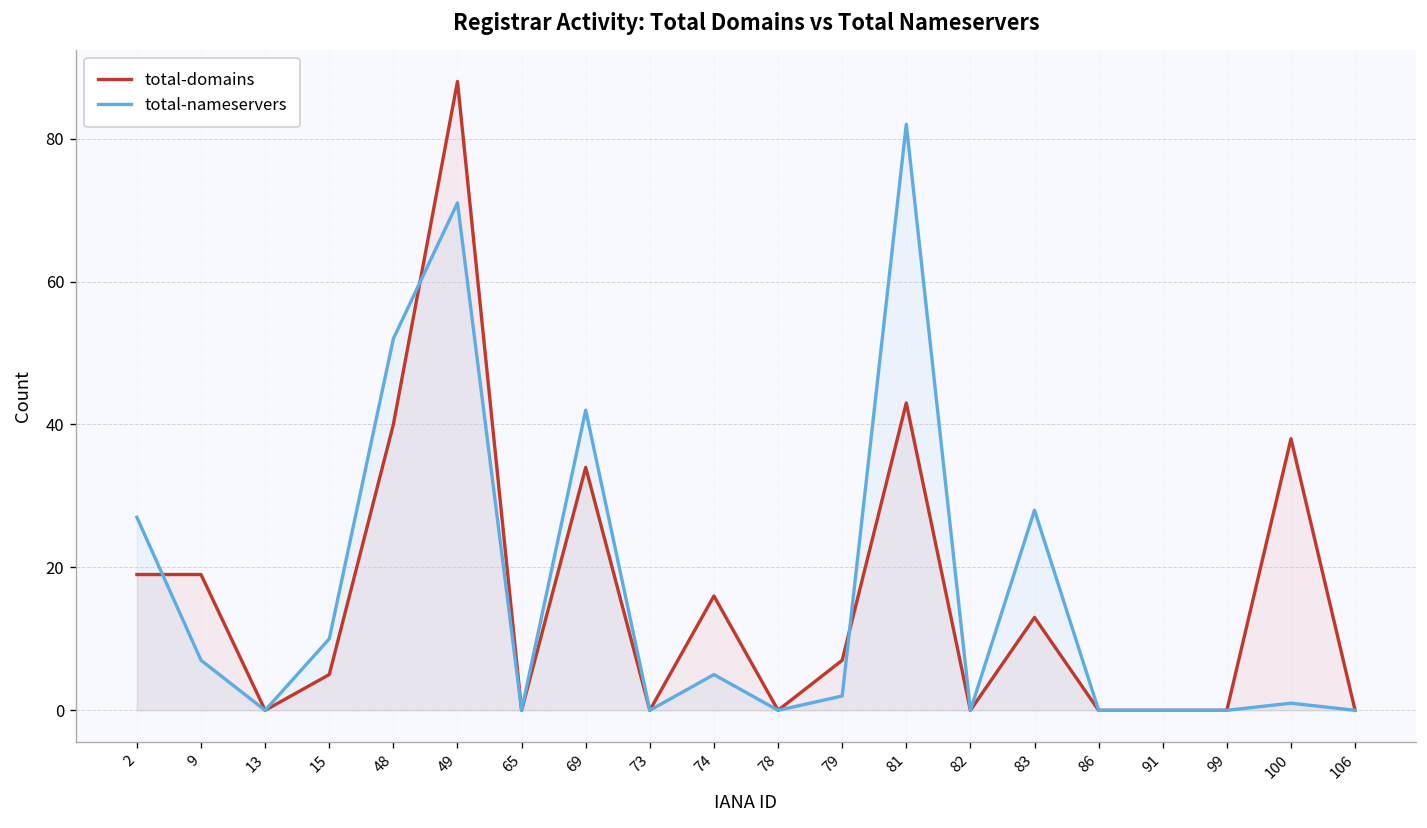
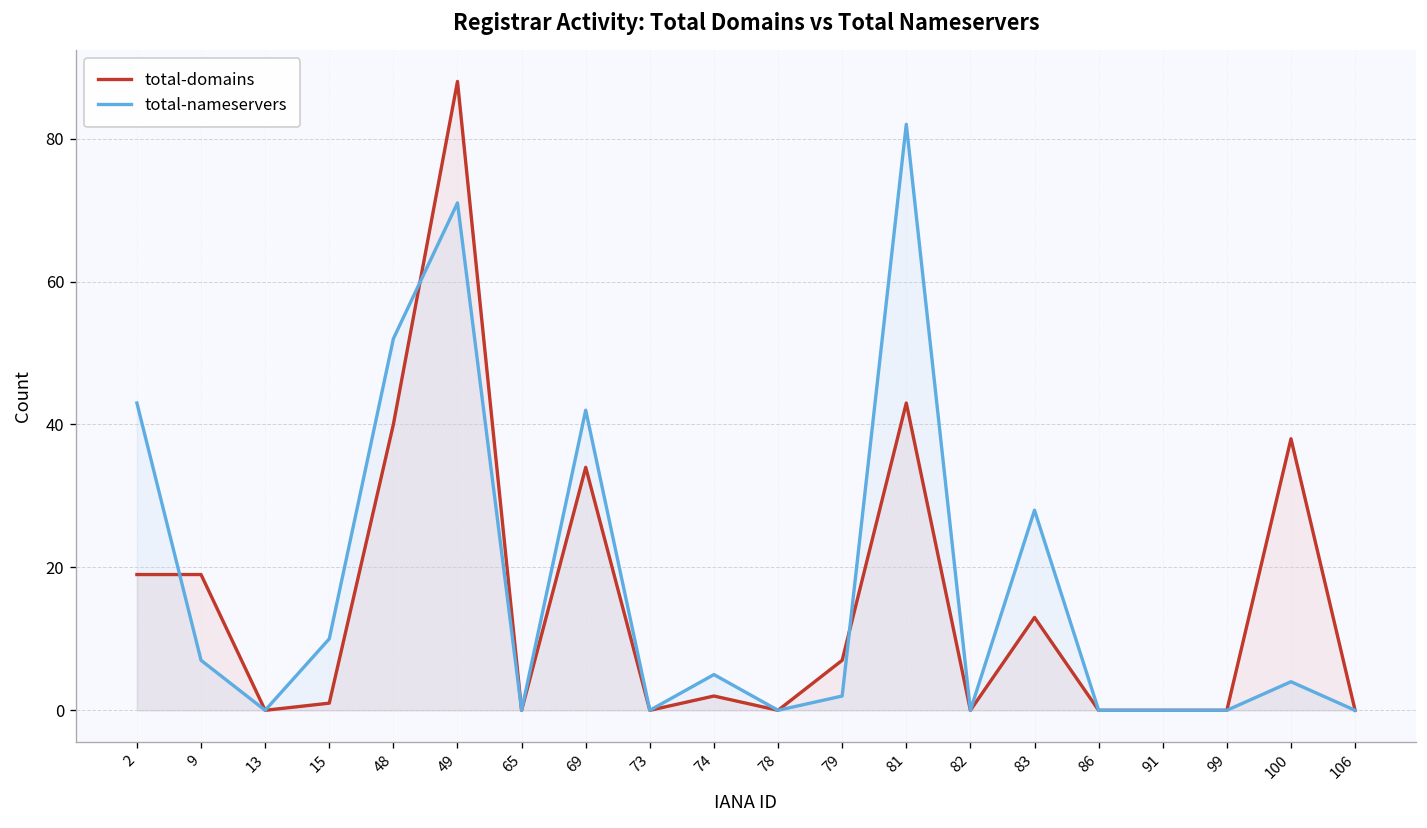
  {
    "total-domains": {
      "2": 19,
      "9": 19,
-     "15": 5,
+     "15": 1,
      "48": 40,
      "49": 88,
      "69": 34,
-     "74": 16,
+     "74": 2,
      "79": 7,
      "81": 43,
      "83": 13,
      "100": 38
    },
    "total-nameservers": {
-     "2": 27,
+     "2": 43,
      "9": 7,
      "15": 10,
      "48": 52,
      "49": 71,
      "69": 42,
      "74": 5,
      "79": 2,
      "81": 82,
      "83": 28,
-     "100": 1
+     "100": 4
    }
  }
